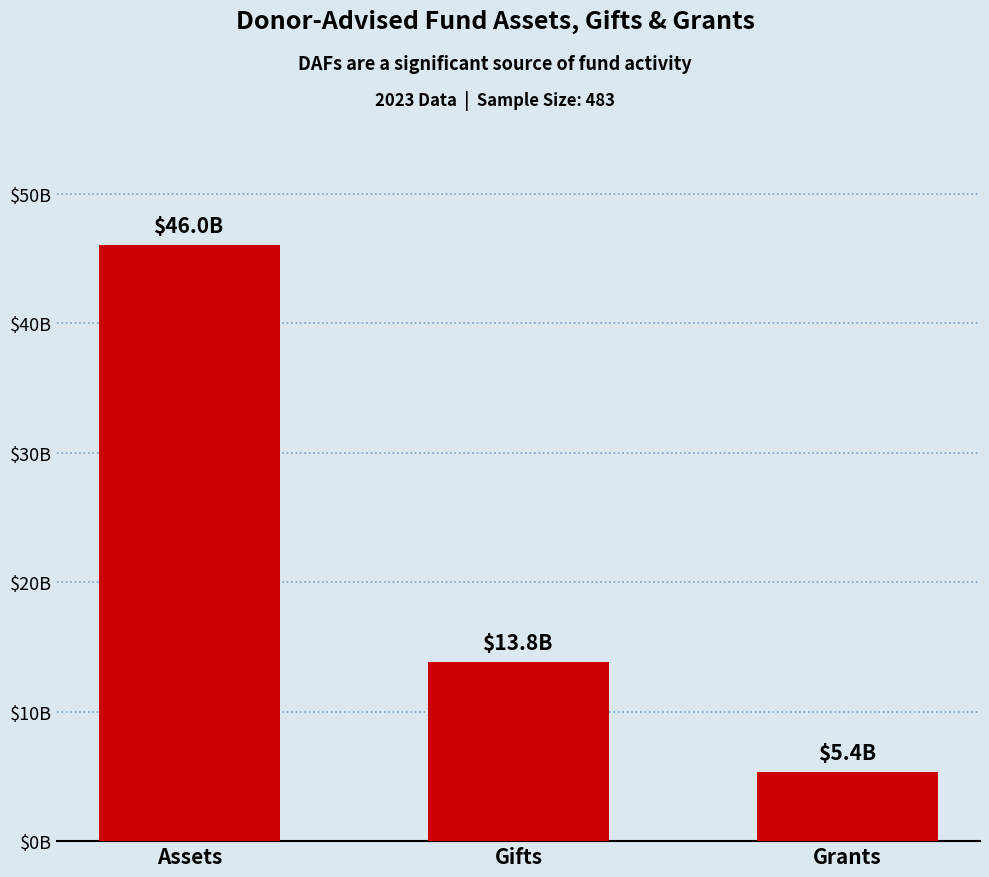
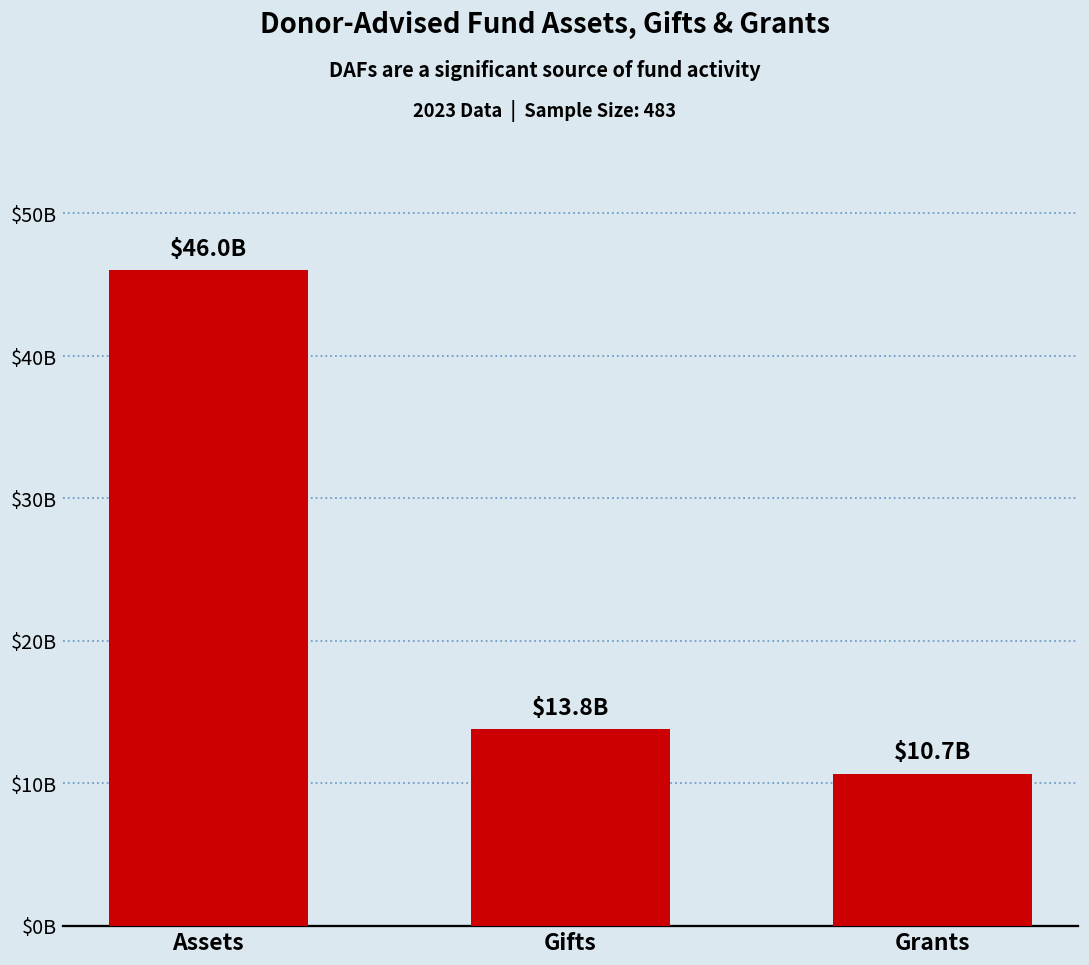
  {
    "Assets": "$46.0B",
    "Gifts": "$13.8B",
-   "Grants": "$5.4B"
+   "Grants": "$10.7B"
  }
